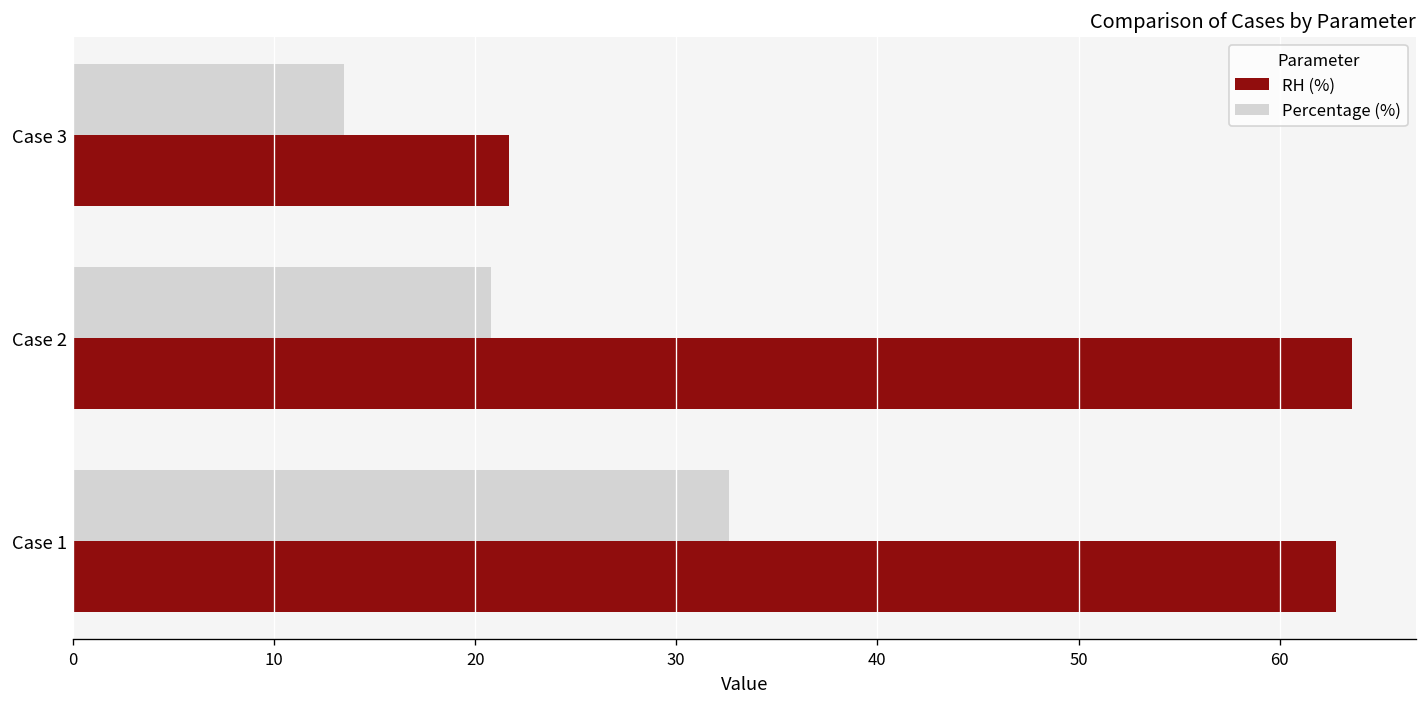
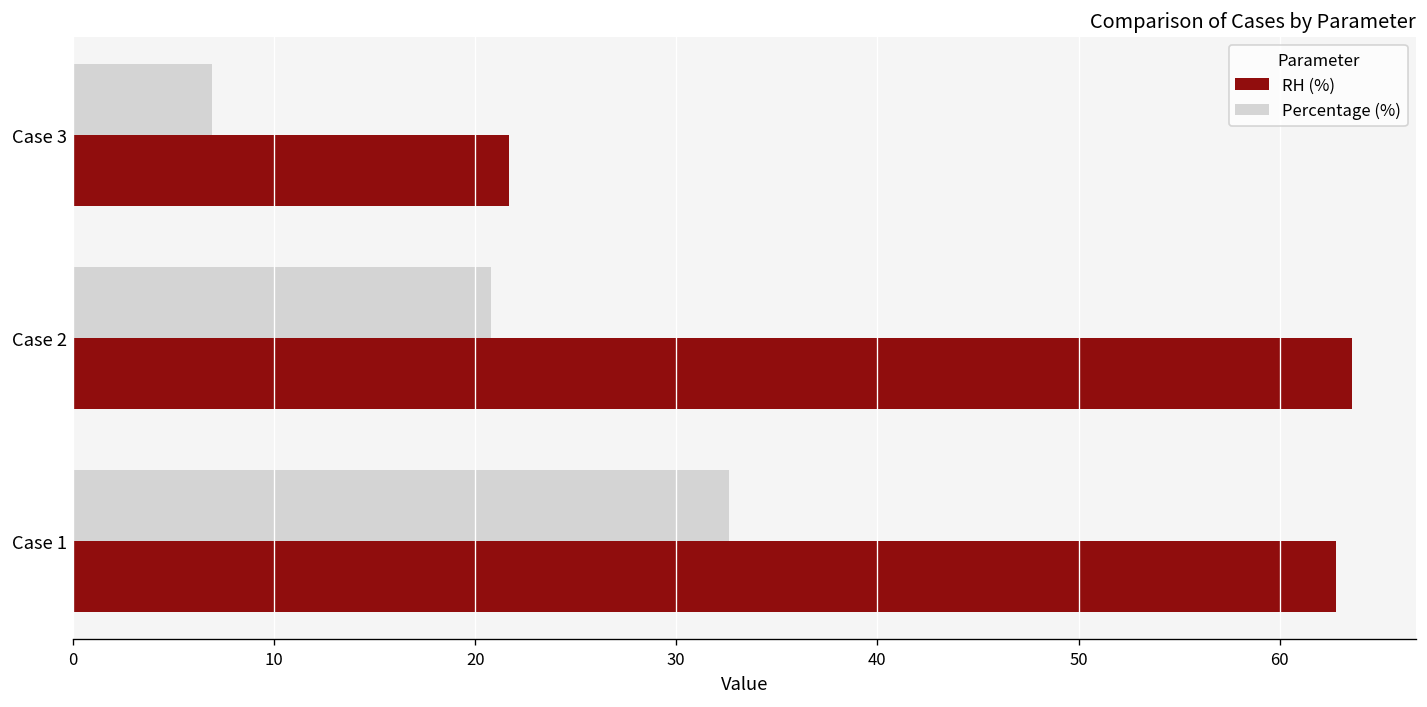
  {
    "RH (%)": {
      "Case 3": 21.7,
      "Case 2": 63.6,
      "Case 1": 62.8
    },
    "Percentage (%)": {
-     "Case 3": 13.5,
+     "Case 3": 6.9,
      "Case 2": 20.8,
      "Case 1": 32.6
    }
  }
